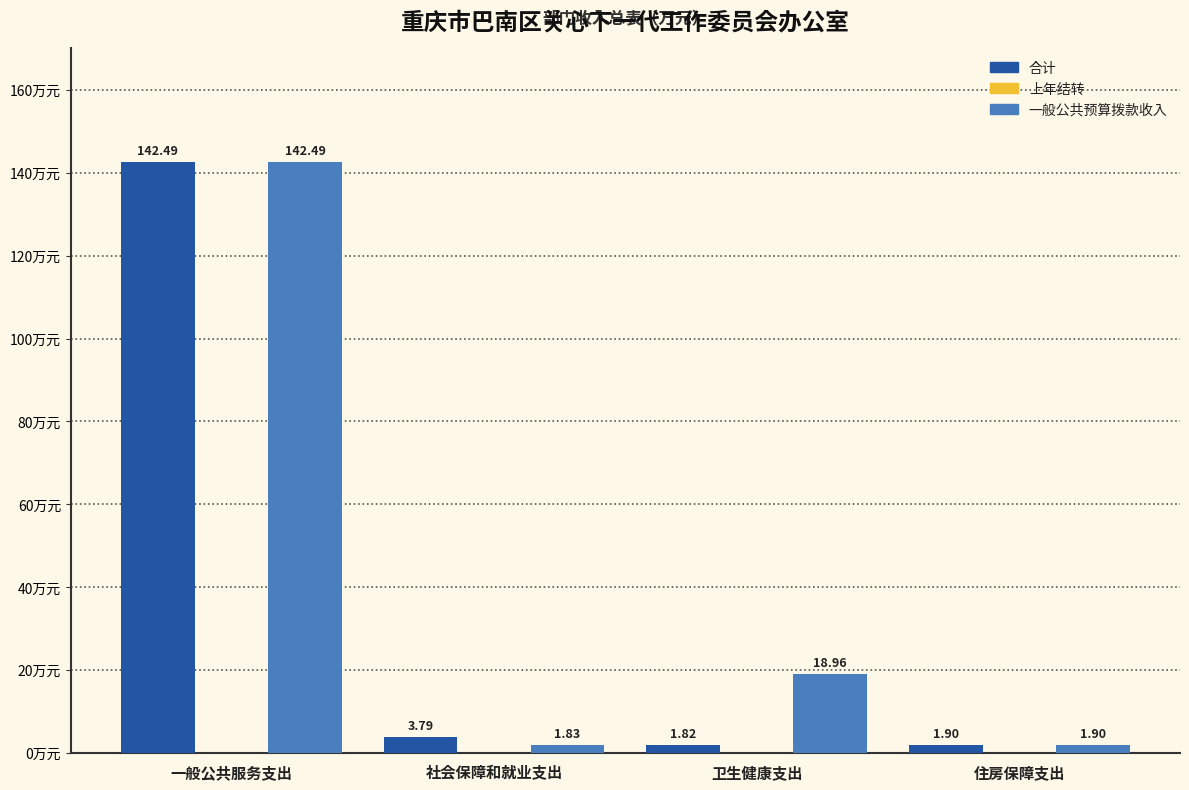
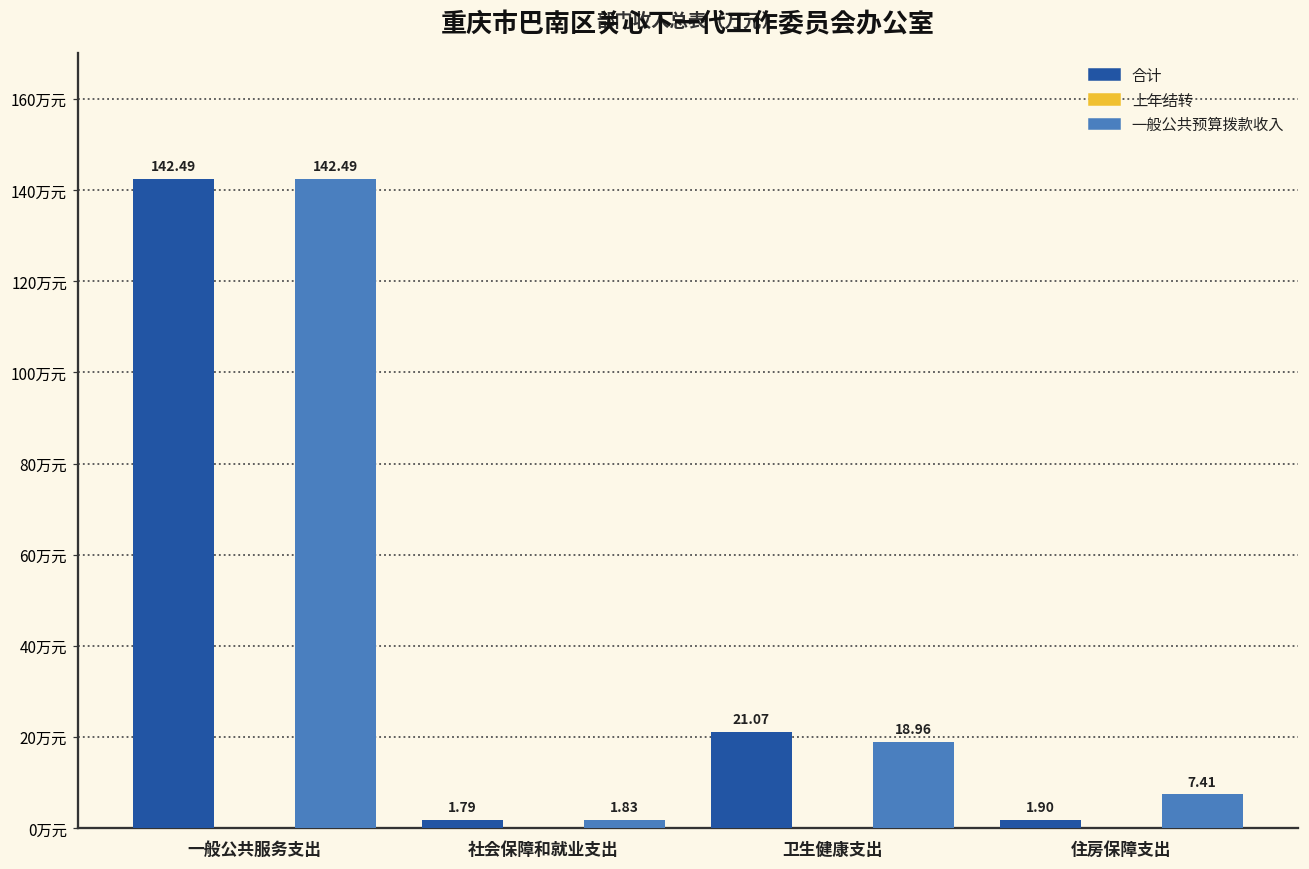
  {
    "合计": {
      "一般公共服务支出": "142.49",
-     "社会保障和就业支出": "3.79",
-     "卫生健康支出": "1.82",
+     "社会保障和就业支出": "1.79",
+     "卫生健康支出": "21.07",
      "住房保障支出": "1.90"
    },
    "上年结转": {
      "一般公共服务支出": "0万元",
      "社会保障和就业支出": "0万元",
      "卫生健康支出": "0万元",
      "住房保障支出": "0万元"
    },
    "一般公共预算拨款收入": {
      "一般公共服务支出": "142.49",
      "社会保障和就业支出": "1.83",
      "卫生健康支出": "18.96",
-     "住房保障支出": "1.90"
+     "住房保障支出": "7.41"
    }
  }
